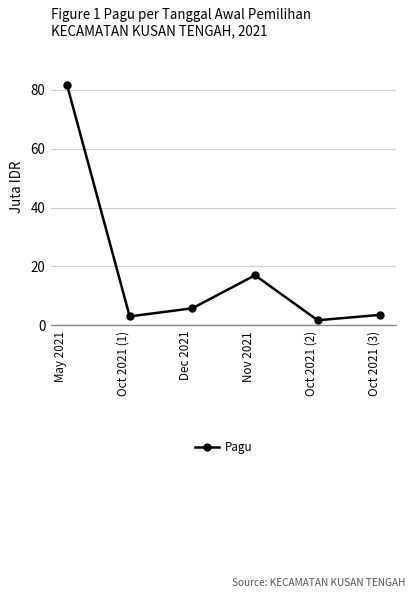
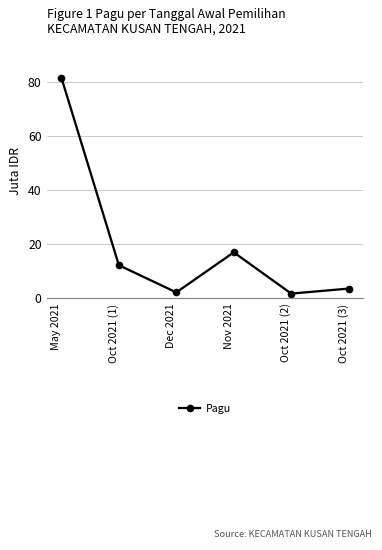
  {
    "May 2021": 82,
-   "Oct 2021 (1)": 3,
-   "Dec 2021": 6,
+   "Oct 2021 (1)": 12,
+   "Dec 2021": 2,
    "Nov 2021": 17,
    "Oct 2021 (2)": 2,
    "Oct 2021 (3)": 4
  }
